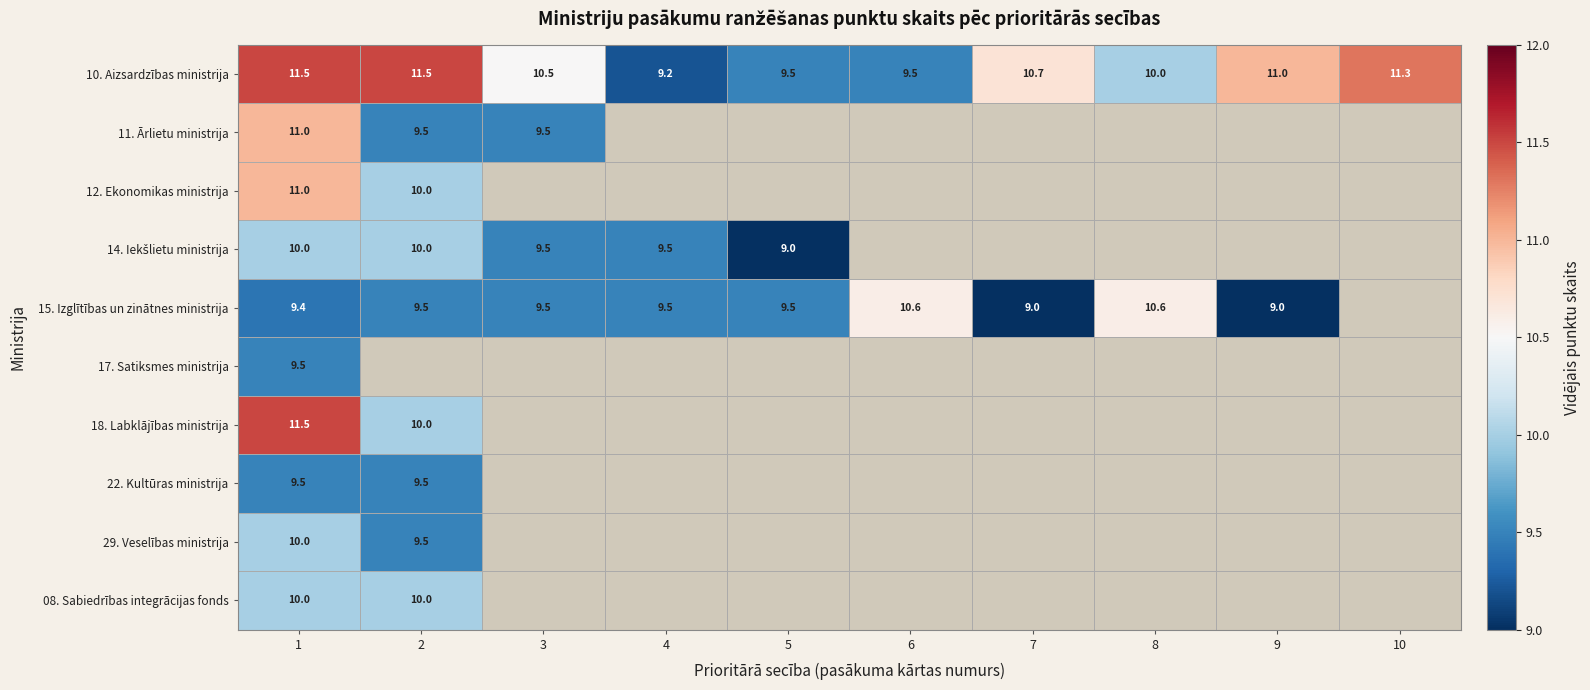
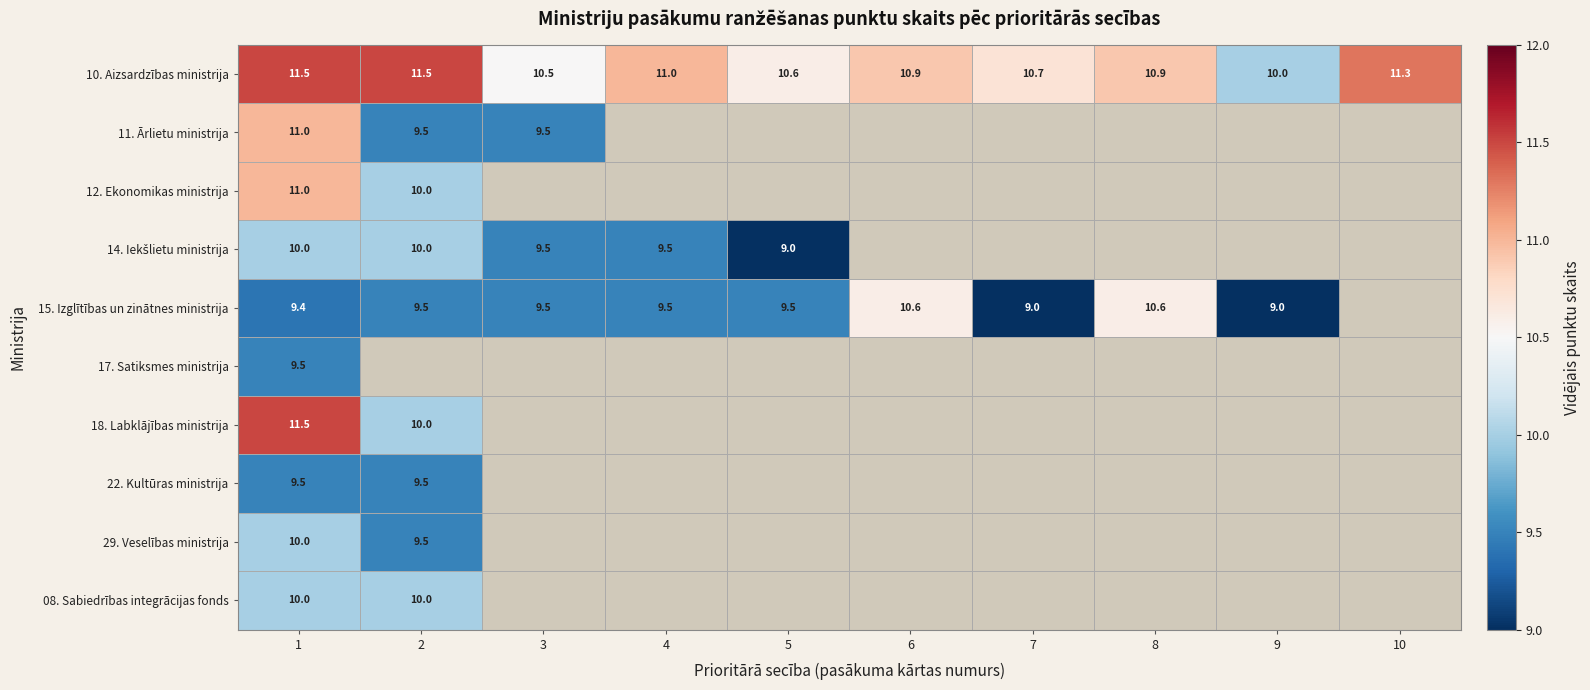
  {
    "10. Aizsardzības ministrija": {
      "1": 11.5,
      "2": 11.5,
      "3": 10.5,
-     "4": 9.2,
-     "5": 9.5,
-     "6": 9.5,
+     "4": 11.0,
+     "5": 10.6,
+     "6": 10.9,
      "7": 10.7,
-     "8": 10.0,
-     "9": 11.0,
+     "8": 10.9,
+     "9": 10.0,
      "10": 11.3
    },
    "11. Ārlietu ministrija": {
      "1": 11.0,
      "2": 9.5,
      "3": 9.5
    },
    "12. Ekonomikas ministrija": {
      "1": 11.0,
      "2": 10.0
    },
    "14. Iekšlietu ministrija": {
      "1": 10.0,
      "2": 10.0,
      "3": 9.5,
      "4": 9.5,
      "5": 9.0
    },
    "15. Izglītības un zinātnes ministrija": {
      "1": 9.4,
      "2": 9.5,
      "3": 9.5,
      "4": 9.5,
      "5": 9.5,
      "6": 10.6,
      "7": 9.0,
      "8": 10.6,
      "9": 9.0
    },
    "17. Satiksmes ministrija": {
      "1": 9.5
    },
    "18. Labklājības ministrija": {
      "1": 11.5,
      "2": 10.0
    },
    "22. Kultūras ministrija": {
      "1": 9.5,
      "2": 9.5
    },
    "29. Veselības ministrija": {
      "1": 10.0,
      "2": 9.5
    },
    "08. Sabiedrības integrācijas fonds": {
      "1": 10.0,
      "2": 10.0
    }
  }
